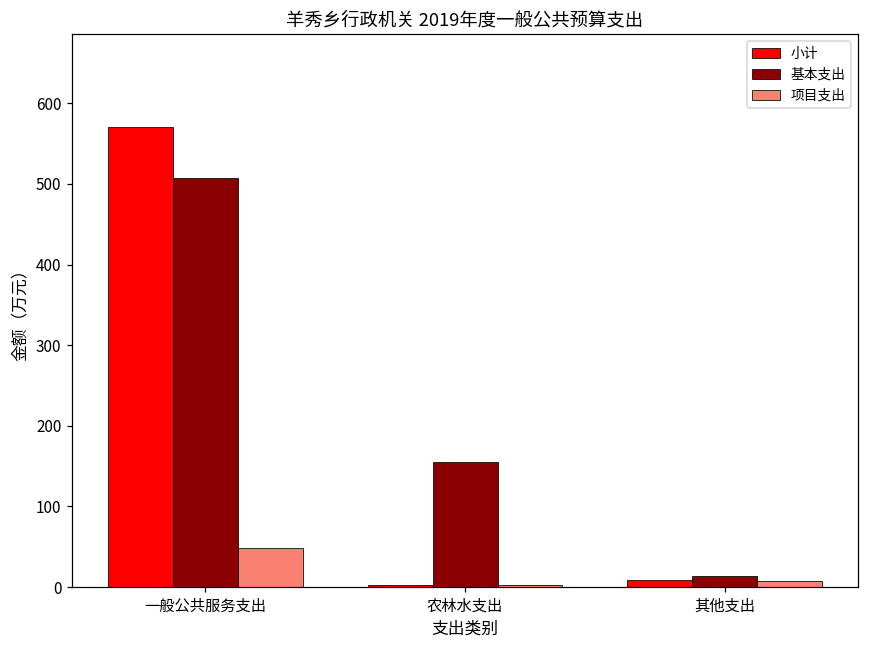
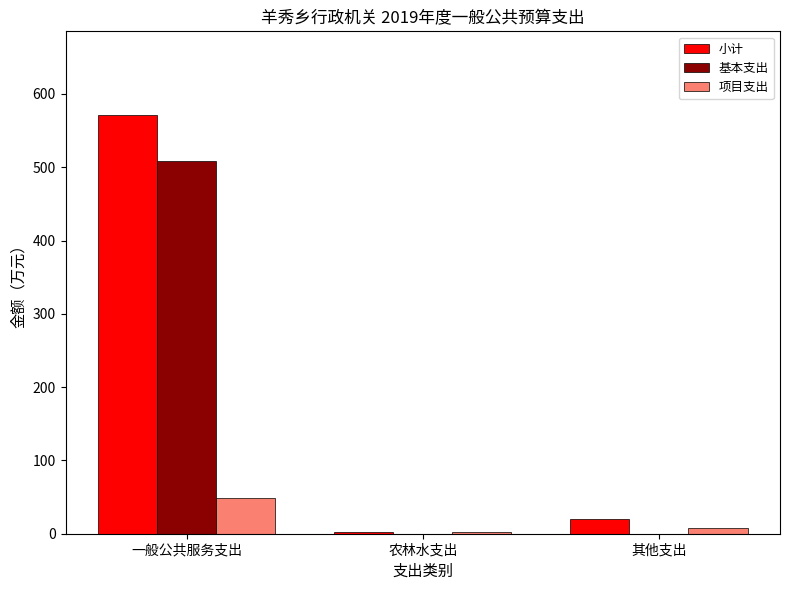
  {
    "小计": {
      "一般公共服务支出": 570,
-     "其他支出": 10
+     "其他支出": 20
    },
    "基本支出": {
      "一般公共服务支出": 510,
-     "农林水支出": 160,
-     "其他支出": 10
+     "农林水支出": 0,
+     "其他支出": 0
    },
    "项目支出": {
      "一般公共服务支出": 50,
      "其他支出": 10
    }
  }
